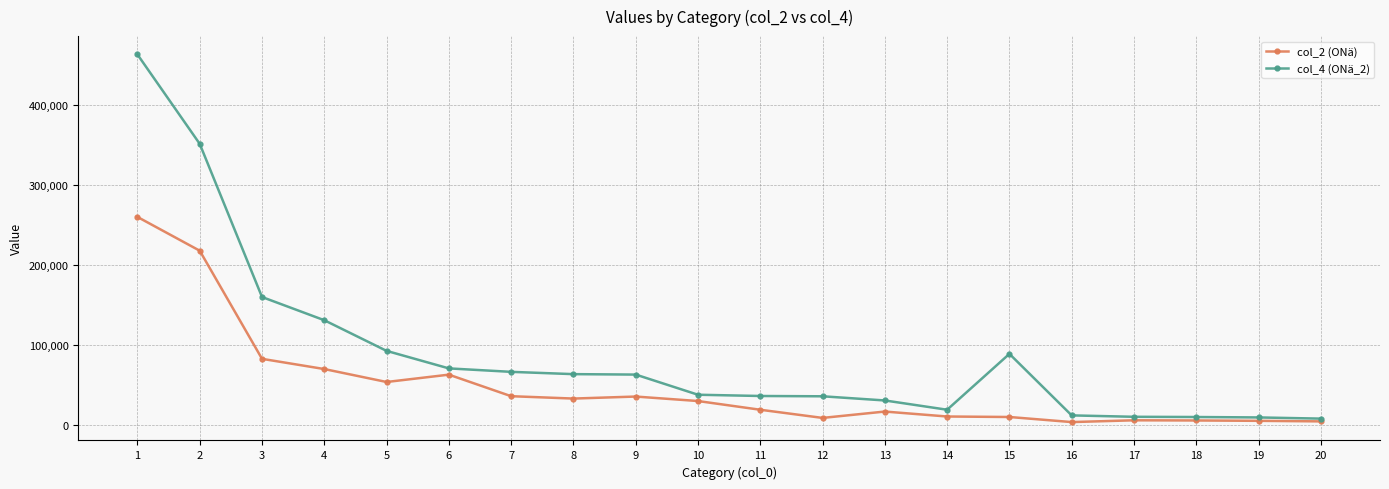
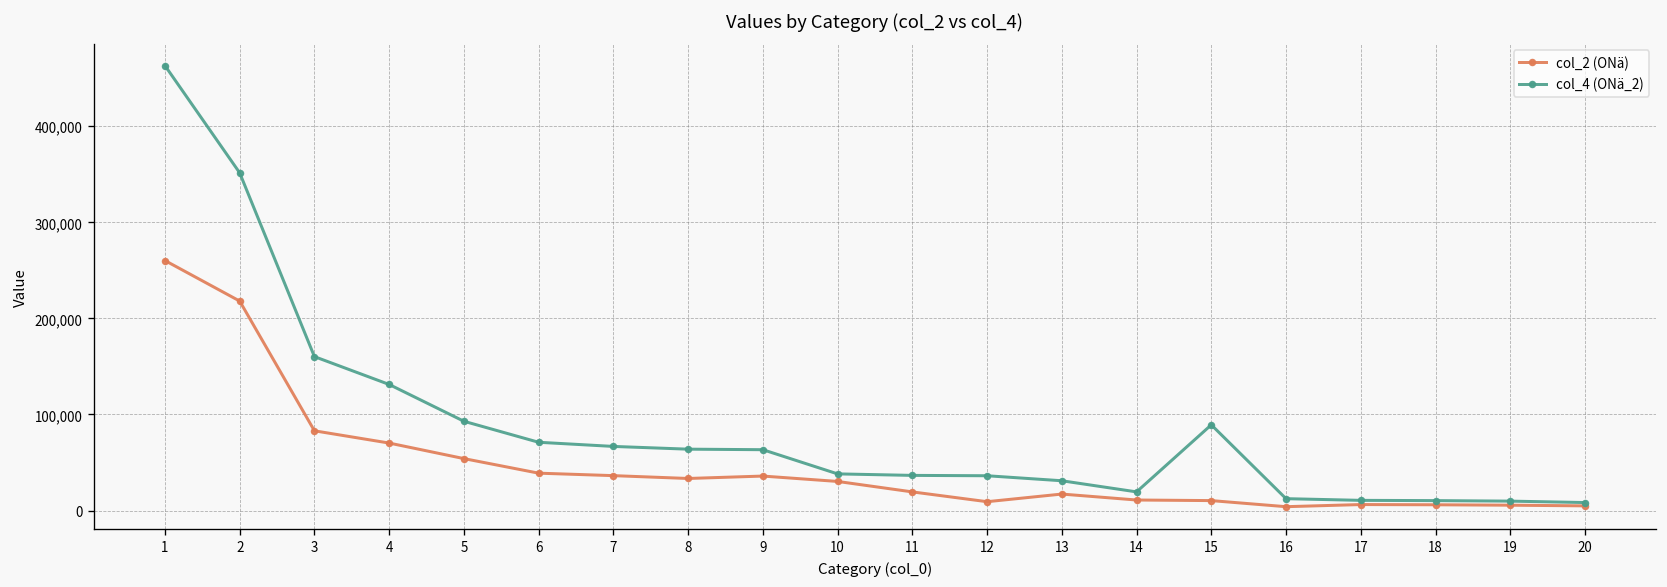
  {
    "col_2 (ONä)": {
      "1": "260,000",
      "2": "220,000",
      "3": "80,000",
      "4": "70,000",
      "5": "50,000",
-     "6": "60,000",
+     "6": "40,000",
      "7": "40,000",
      "8": "30,000",
      "9": "40,000",
      "10": "30,000",
      "11": "20,000",
      "12": "10,000",
      "13": "20,000",
      "14": "10,000",
      "15": "10,000",
      "16": "0",
      "17": "10,000",
      "18": "10,000",
      "19": "10,000",
      "20": "0"
    },
    "col_4 (ONä_2)": {
      "1": "460,000",
      "2": "350,000",
      "3": "160,000",
      "4": "130,000",
      "5": "90,000",
      "6": "70,000",
      "7": "70,000",
      "8": "60,000",
      "9": "60,000",
      "10": "40,000",
      "11": "40,000",
      "12": "40,000",
      "13": "30,000",
      "14": "20,000",
      "15": "90,000",
      "16": "10,000",
      "17": "10,000",
      "18": "10,000",
      "19": "10,000",
      "20": "10,000"
    }
  }
